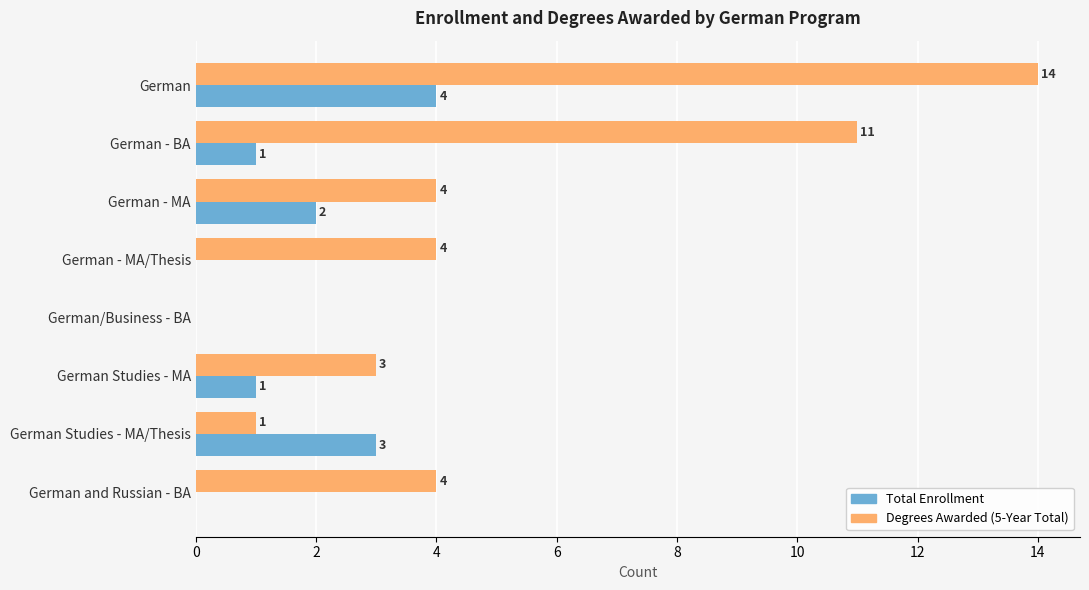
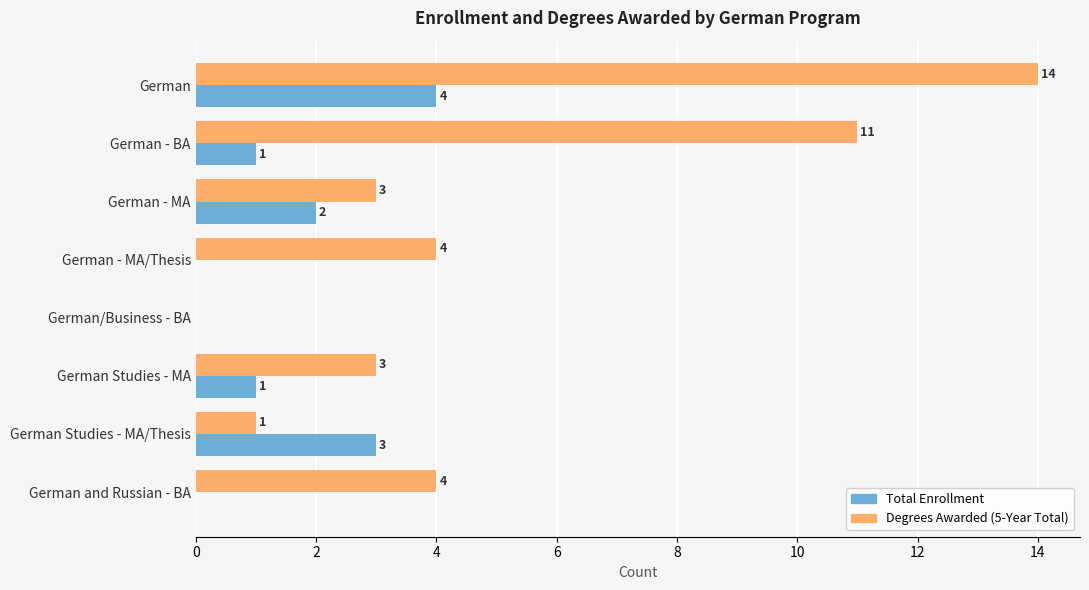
  {
    "Total Enrollment": {
      "German": 4,
      "German - BA": 1,
      "German - MA": 2,
      "German Studies - MA": 1,
      "German Studies - MA/Thesis": 3
    },
    "Degrees Awarded (5-Year Total)": {
      "German": 14,
      "German - BA": 11,
-     "German - MA": 4,
+     "German - MA": 3,
      "German - MA/Thesis": 4,
      "German Studies - MA": 3,
      "German Studies - MA/Thesis": 1,
      "German and Russian - BA": 4
    }
  }
